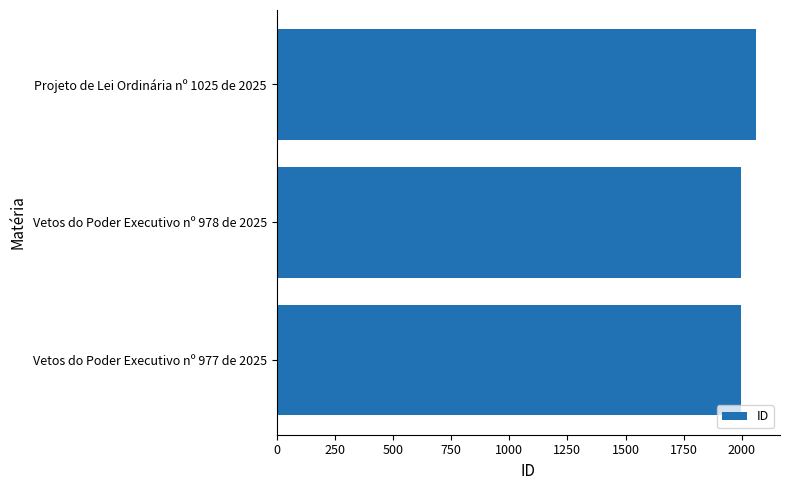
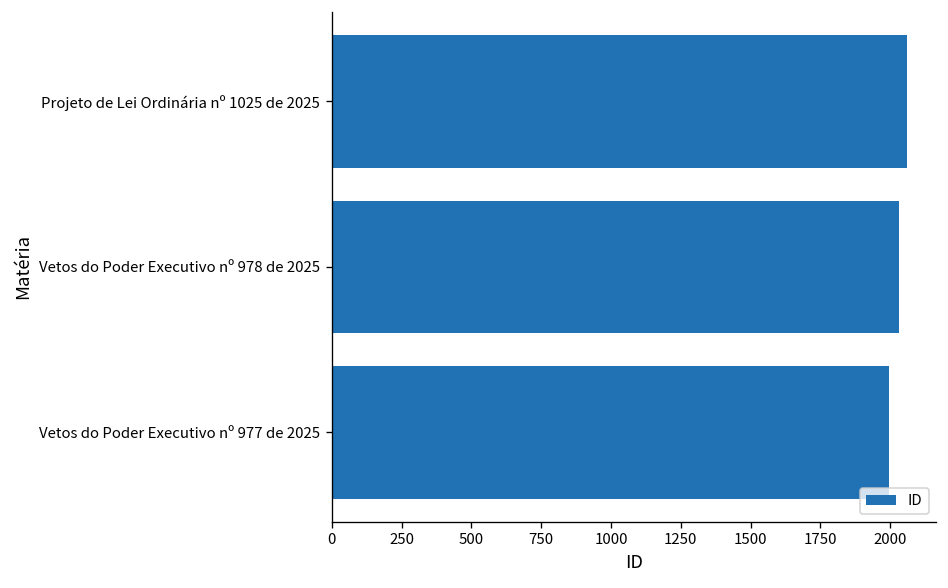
  {
    "Projeto de Lei Ordinária nº 1025 de 2025": 2060,
-   "Vetos do Poder Executivo nº 978 de 2025": 2000,
+   "Vetos do Poder Executivo nº 978 de 2025": 2030,
    "Vetos do Poder Executivo nº 977 de 2025": 2000
  }
